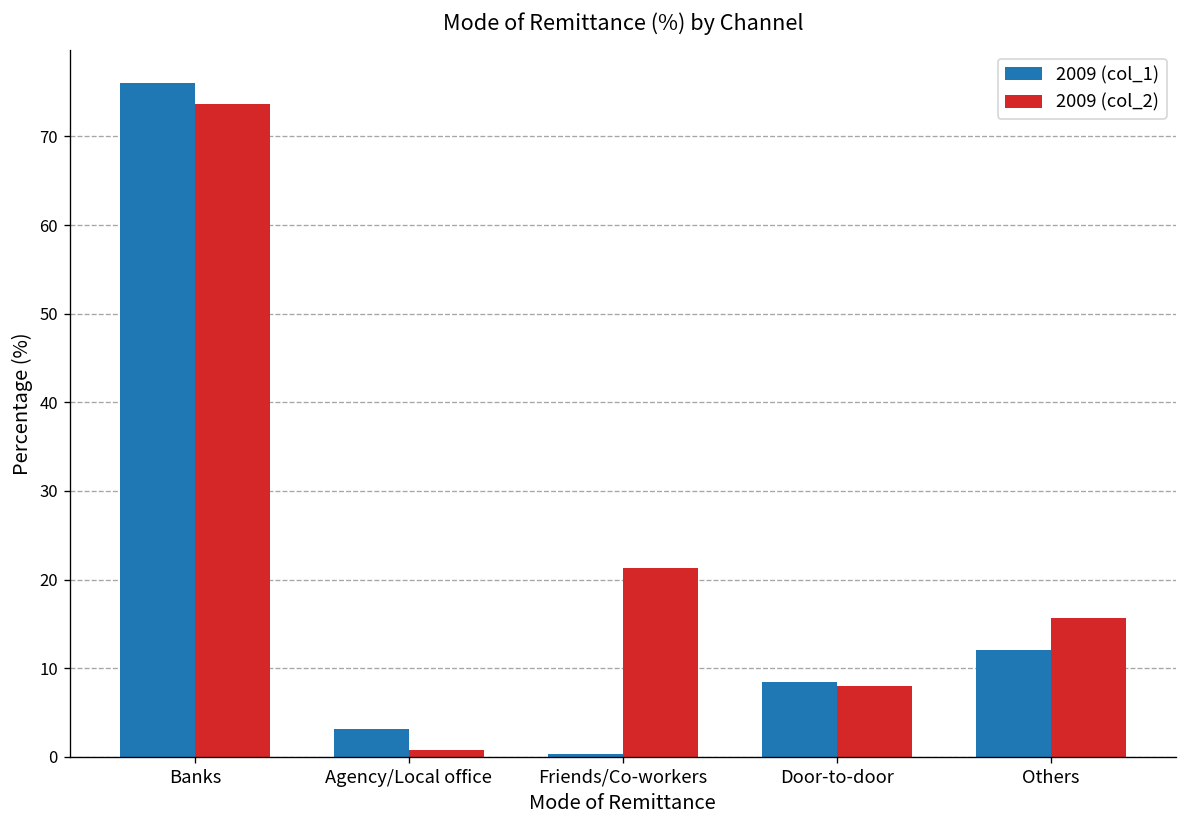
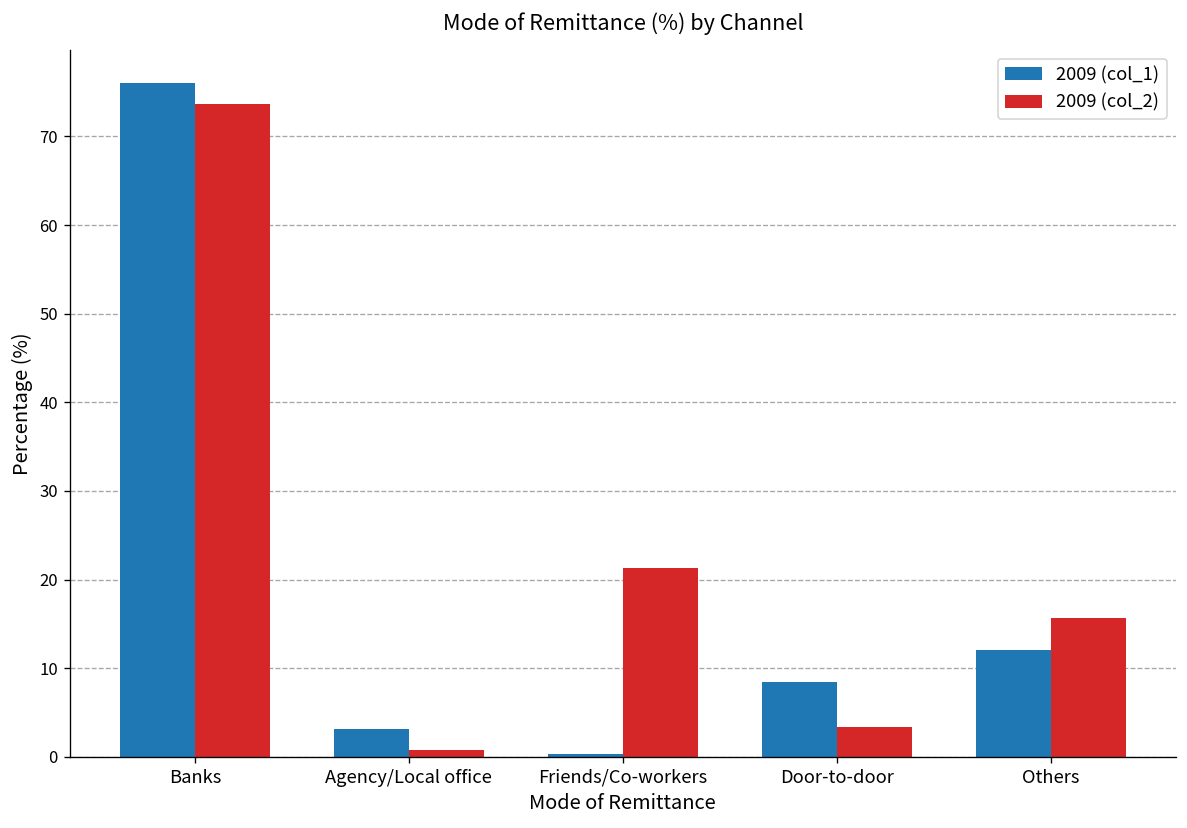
  {
    "2009 (col_1)": {
      "Banks": 76,
      "Agency/Local office": 3,
      "Door-to-door": 8,
      "Others": 12
    },
    "2009 (col_2)": {
      "Banks": 74,
      "Agency/Local office": 1,
      "Friends/Co-workers": 21,
-     "Door-to-door": 8,
+     "Door-to-door": 3,
      "Others": 16
    }
  }
